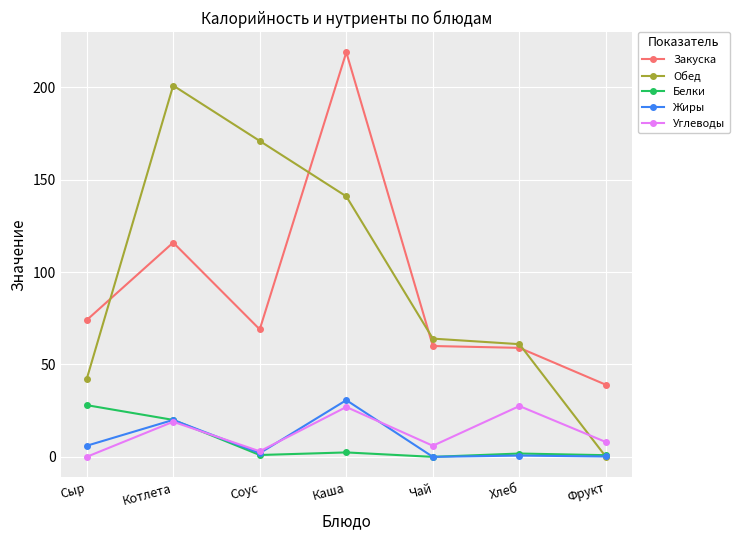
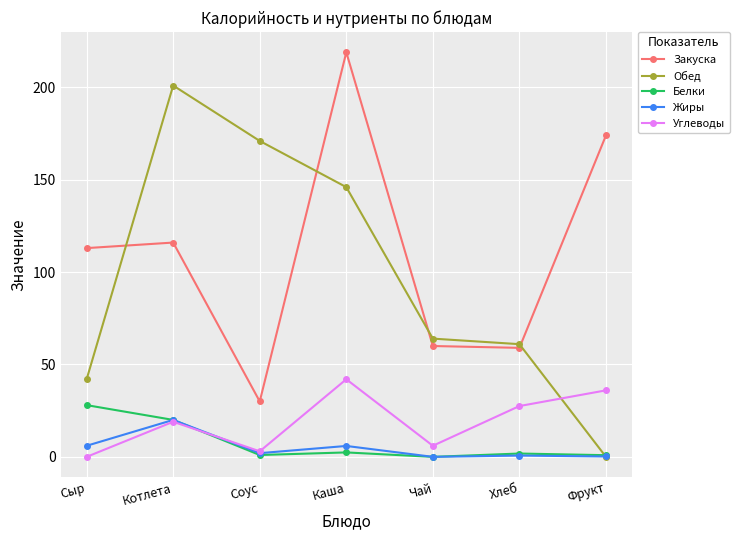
  {
    "Закуска": {
-     "Сыр": 74,
+     "Сыр": 113,
      "Котлета": 116,
-     "Соус": 69,
+     "Соус": 30,
      "Каша": 219,
      "Чай": 60,
      "Хлеб": 59,
-     "Фрукт": 39
+     "Фрукт": 174
    },
    "Обед": {
      "Сыр": 42,
      "Котлета": 201,
      "Соус": 171,
-     "Каша": 141,
+     "Каша": 146,
      "Чай": 64,
      "Хлеб": 61
    },
    "Белки": {
      "Сыр": 28,
      "Каша": 2
    },
    "Жиры": {
      "Сыр": 6,
-     "Каша": 31
+     "Каша": 6
    },
    "Углеводы": {
      "Сыр": 0,
-     "Каша": 27,
+     "Каша": 42,
      "Чай": 6,
      "Хлеб": 28,
-     "Фрукт": 8
+     "Фрукт": 36
    }
  }
